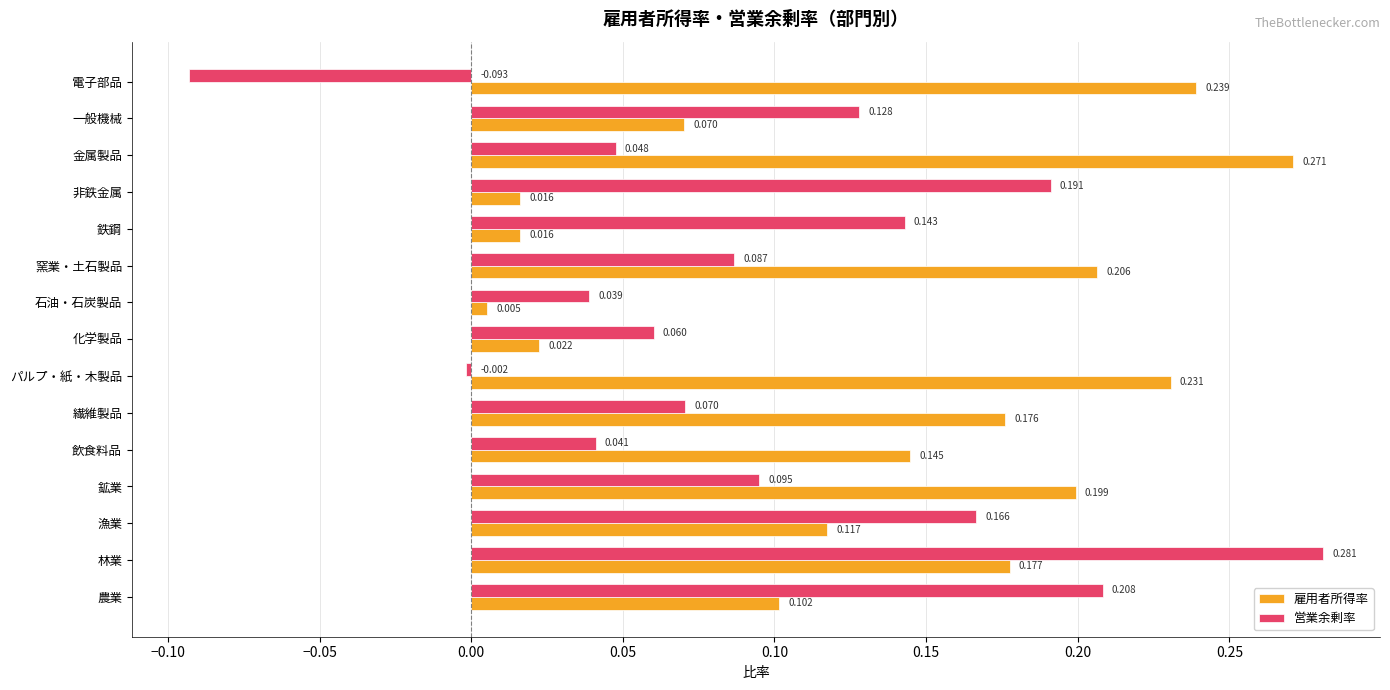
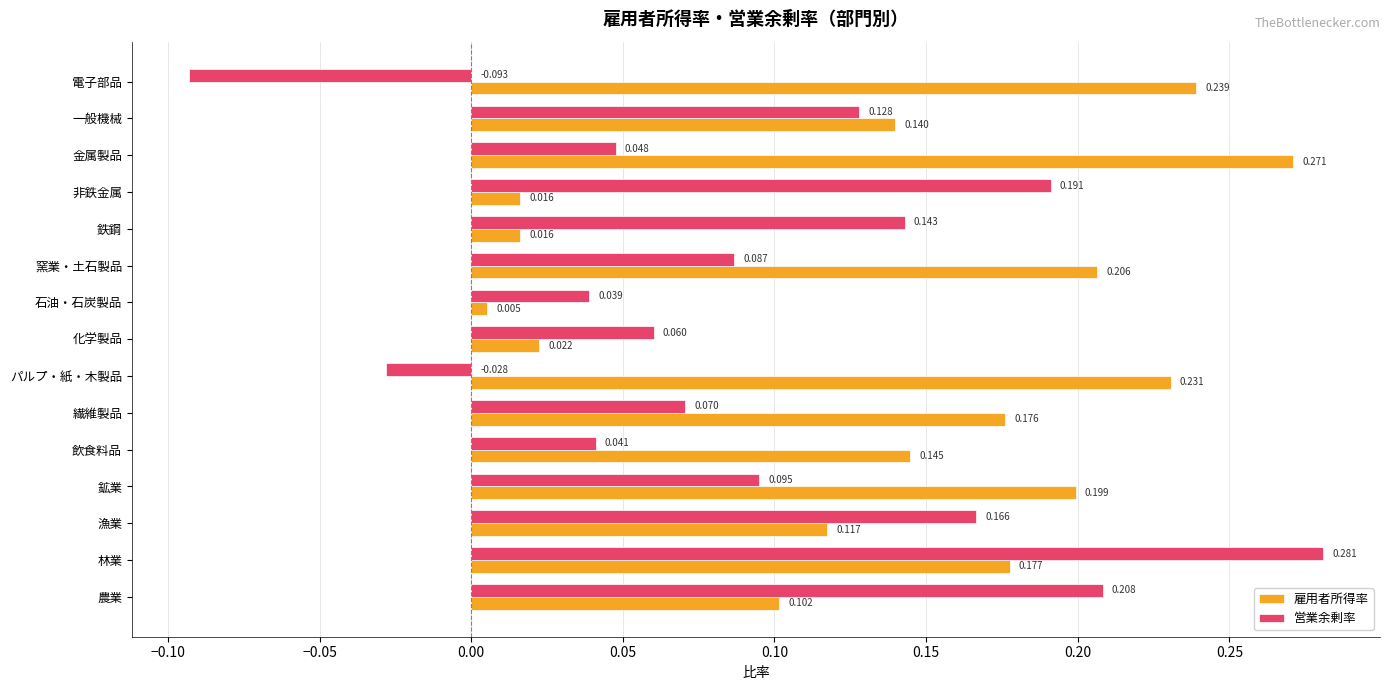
  {
    "雇用者所得率": {
      "電子部品": 0.239,
-     "一般機械": 0.070,
+     "一般機械": 0.140,
      "金属製品": 0.271,
      "非鉄金属": 0.016,
      "鉄鋼": 0.016,
      "窯業・土石製品": 0.206,
      "石油・石炭製品": 0.005,
      "化学製品": 0.022,
      "パルプ・紙・木製品": 0.231,
      "繊維製品": 0.176,
      "飲食料品": 0.145,
      "鉱業": 0.199,
      "漁業": 0.117,
      "林業": 0.177,
      "農業": 0.102
    },
    "営業余剰率": {
      "一般機械": 0.128,
      "金属製品": 0.048,
      "非鉄金属": 0.191,
      "鉄鋼": 0.143,
      "窯業・土石製品": 0.087,
      "石油・石炭製品": 0.039,
      "化学製品": 0.060,
-     "パルプ・紙・木製品": -0.002,
+     "パルプ・紙・木製品": -0.028,
      "繊維製品": 0.070,
      "飲食料品": 0.041,
      "鉱業": 0.095,
      "漁業": 0.166,
      "林業": 0.281,
      "農業": 0.208
    }
  }
